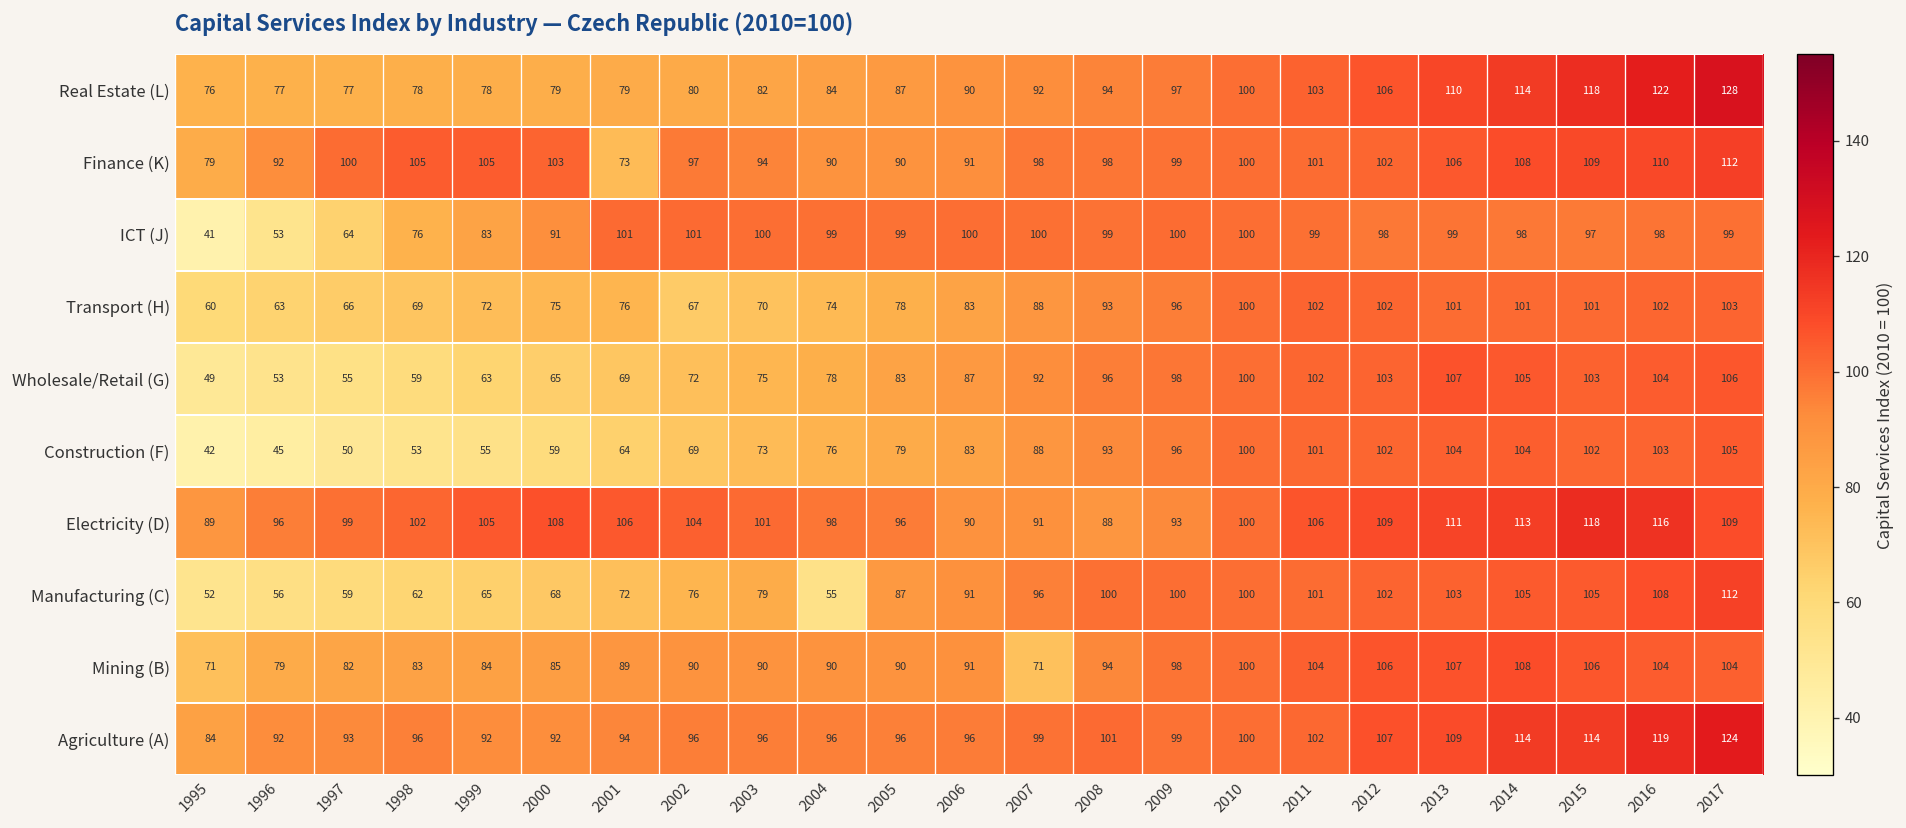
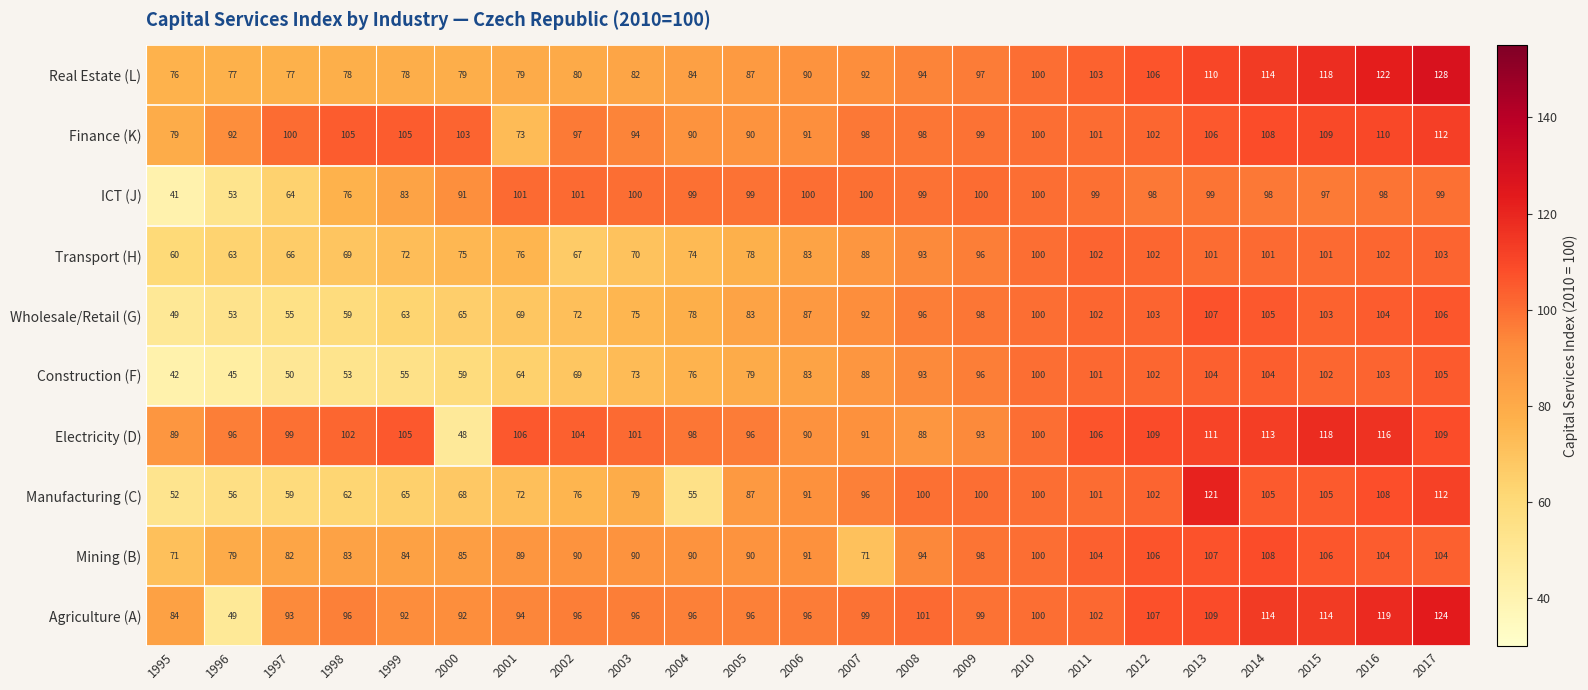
  {
    "Electricity (D)": {
      "1995": 89,
      "1996": 96,
      "1997": 99,
      "1998": 102,
      "1999": 105,
-     "2000": 108,
+     "2000": 48,
      "2001": 106,
      "2002": 104,
      "2003": 101,
      "2004": 98,
      "2005": 96,
      "2006": 90,
      "2007": 91,
      "2008": 88,
      "2009": 93,
      "2010": 100,
      "2011": 106,
      "2012": 109,
      "2013": 111,
      "2014": 113,
      "2015": 118,
      "2016": 116,
      "2017": 109
    },
    "Manufacturing (C)": {
      "1995": 52,
      "1996": 56,
      "1997": 59,
      "1998": 62,
      "1999": 65,
      "2000": 68,
      "2001": 72,
      "2002": 76,
      "2003": 79,
      "2004": 55,
      "2005": 87,
      "2006": 91,
      "2007": 96,
      "2008": 100,
      "2009": 100,
      "2010": 100,
      "2011": 101,
      "2012": 102,
-     "2013": 103,
+     "2013": 121,
      "2014": 105,
      "2015": 105,
      "2016": 108,
      "2017": 112
    },
    "Agriculture (A)": {
      "1995": 84,
-     "1996": 92,
+     "1996": 49,
      "1997": 93,
      "1998": 96,
      "1999": 92,
      "2000": 92,
      "2001": 94,
      "2002": 96,
      "2003": 96,
      "2004": 96,
      "2005": 96,
      "2006": 96,
      "2007": 99,
      "2008": 101,
      "2009": 99,
      "2010": 100,
      "2011": 102,
      "2012": 107,
      "2013": 109,
      "2014": 114,
      "2015": 114,
      "2016": 119,
      "2017": 124
    }
  }
